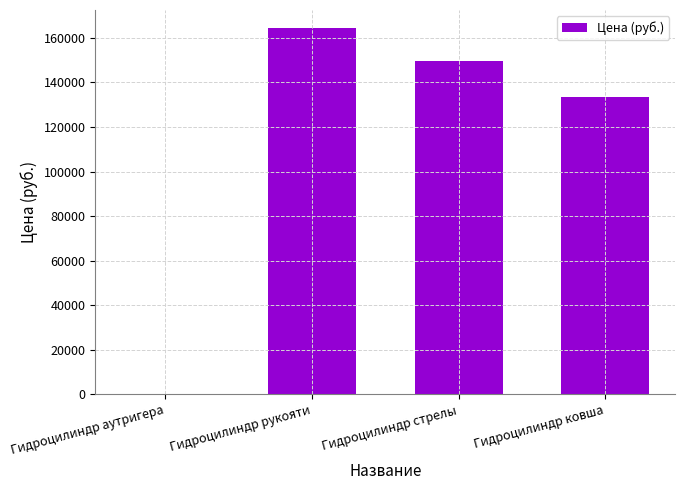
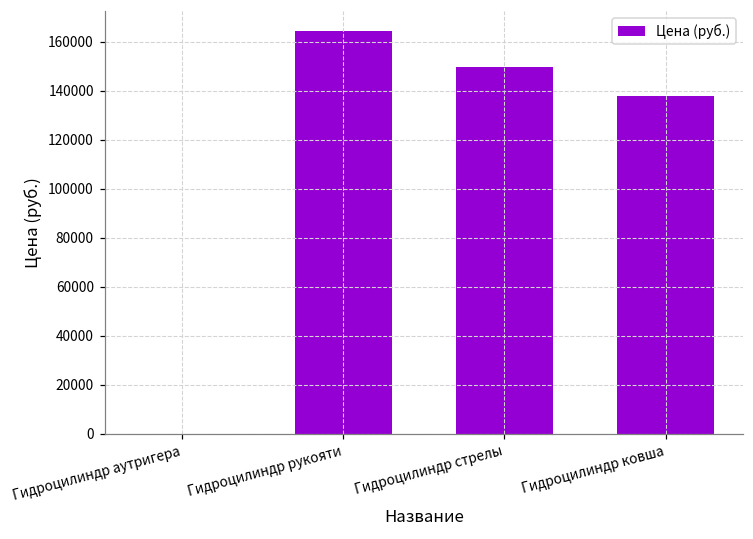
  {
    "Гидроцилиндр рукояти": 164000,
    "Гидроцилиндр стрелы": 150000,
-   "Гидроцилиндр ковша": 134000
+   "Гидроцилиндр ковша": 138000
  }
